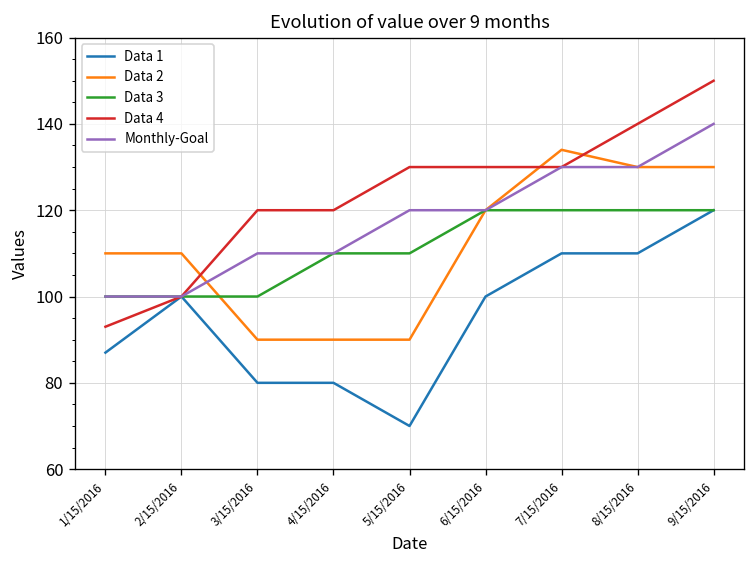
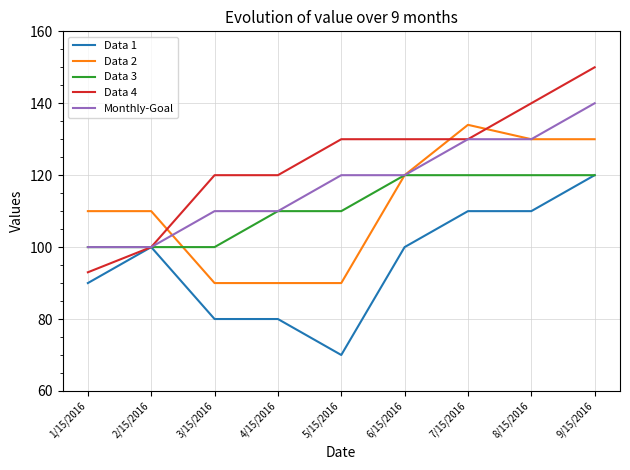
  {
    "Data 1": {
-     "1/15/2016": 87,
+     "1/15/2016": 90,
      "3/15/2016": 80,
      "4/15/2016": 80,
      "5/15/2016": 70,
      "6/15/2016": 100,
      "7/15/2016": 110,
      "8/15/2016": 110
    },
    "Data 2": {
      "1/15/2016": 110,
      "2/15/2016": 110,
      "3/15/2016": 90,
      "4/15/2016": 90,
      "5/15/2016": 90,
      "7/15/2016": 134,
      "9/15/2016": 130
    },
    "Data 3": {
      "3/15/2016": 100,
      "5/15/2016": 110,
      "7/15/2016": 120,
      "8/15/2016": 120
    },
    "Data 4": {
      "1/15/2016": 93,
      "3/15/2016": 120,
      "4/15/2016": 120,
      "5/15/2016": 130,
      "6/15/2016": 130,
      "8/15/2016": 140,
      "9/15/2016": 150
    },
    "Monthly-Goal": {
      "3/15/2016": 110,
      "5/15/2016": 120,
      "9/15/2016": 140
    }
  }
